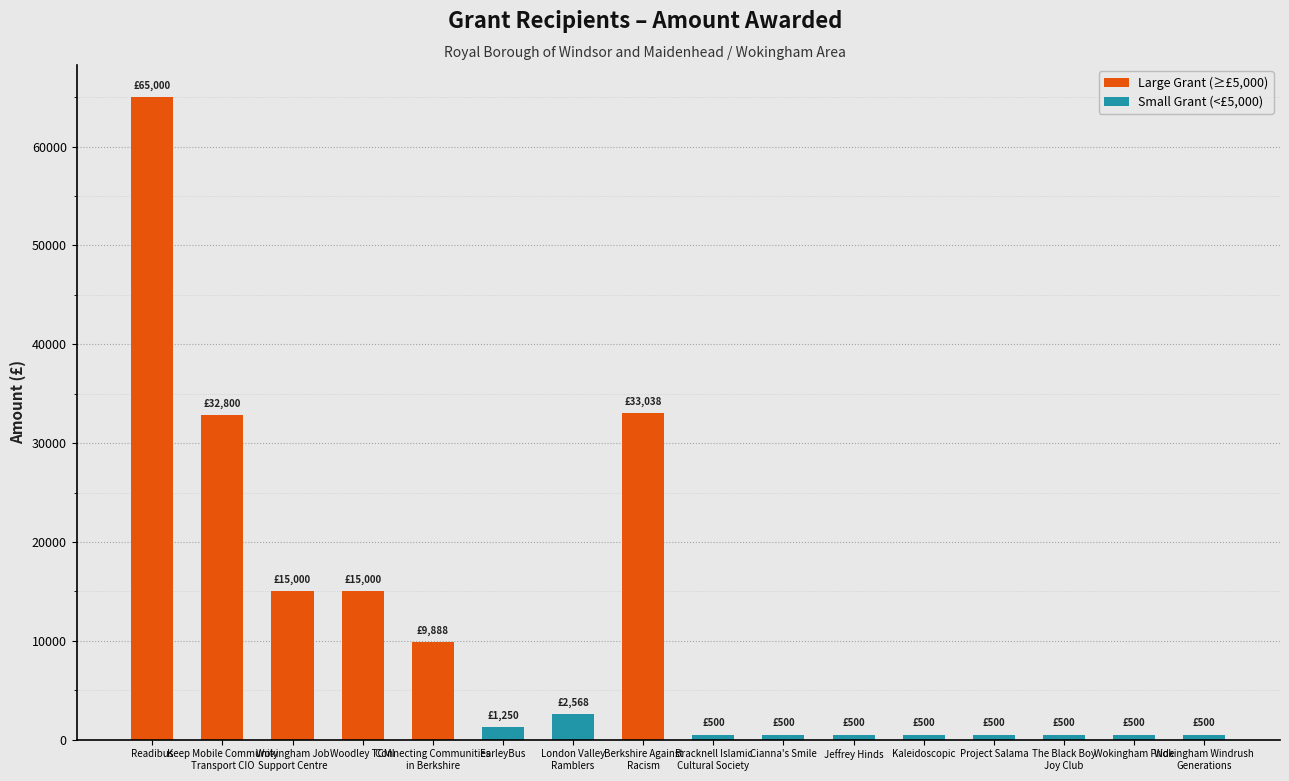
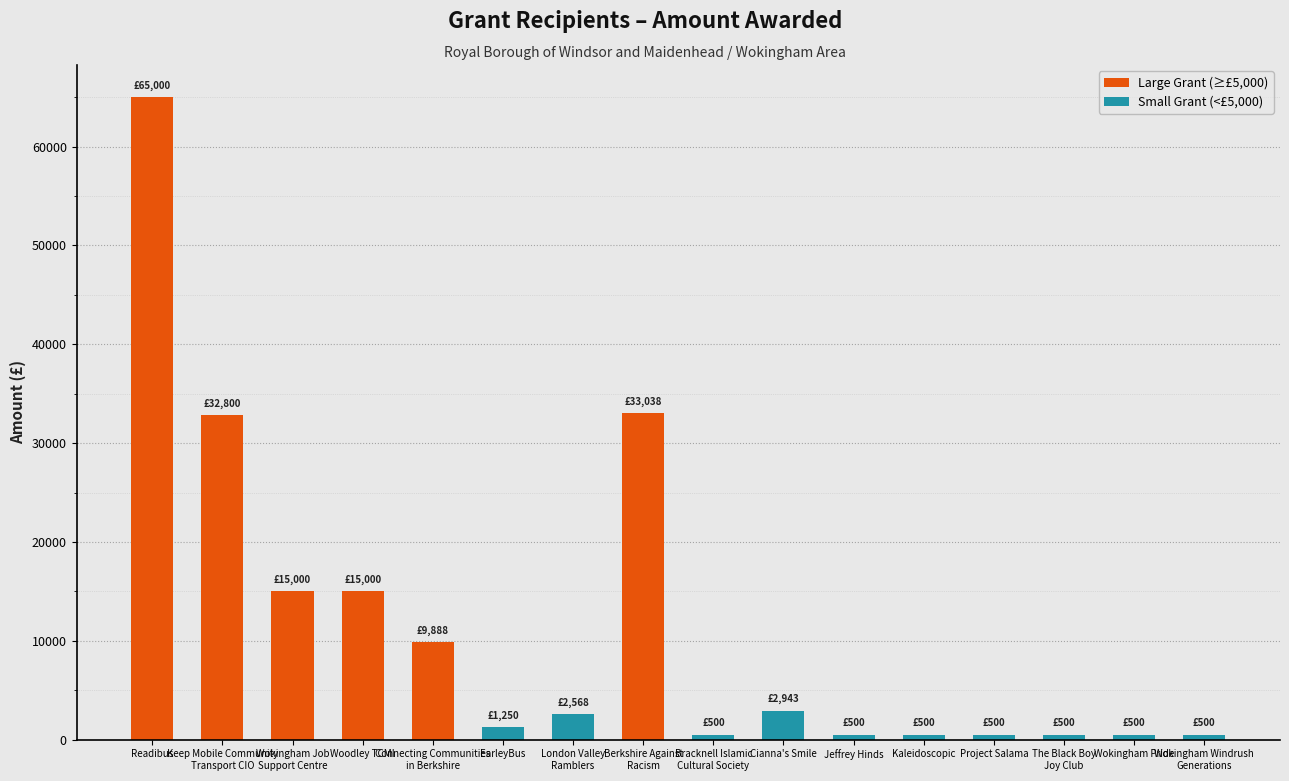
  {
    "Connecting Communities in Berkshire": "£9,888",
    "London Valley Ramblers": "£2,568",
    "Berkshire Against Racism": "£33,038",
    "Bracknell Islamic Cultural Society": "£500",
-   "Cianna's Smile": "£500",
+   "Cianna's Smile": "£2,943",
    "Jeffrey Hinds": "£500",
    "Kaleidoscopic": "£500",
    "Project Salama": "£500",
    "The Black Boy Joy Club": "£500",
    "Wokingham Windrush Generations": "£500"
  }
